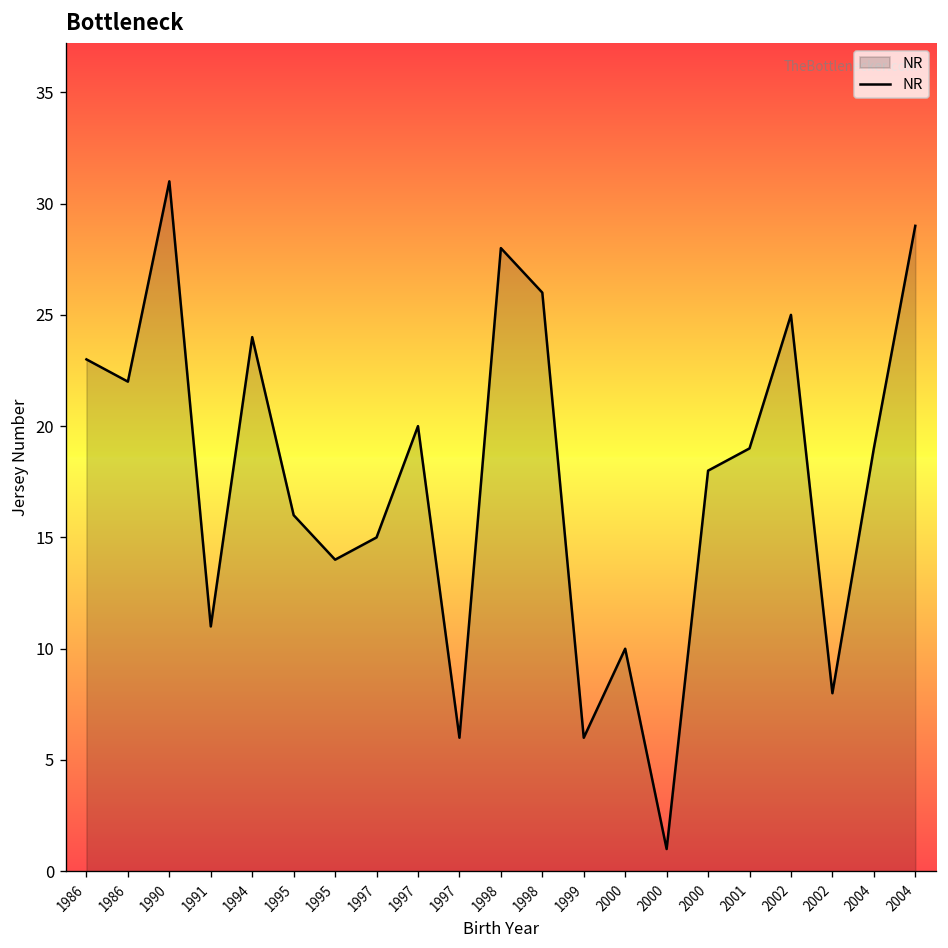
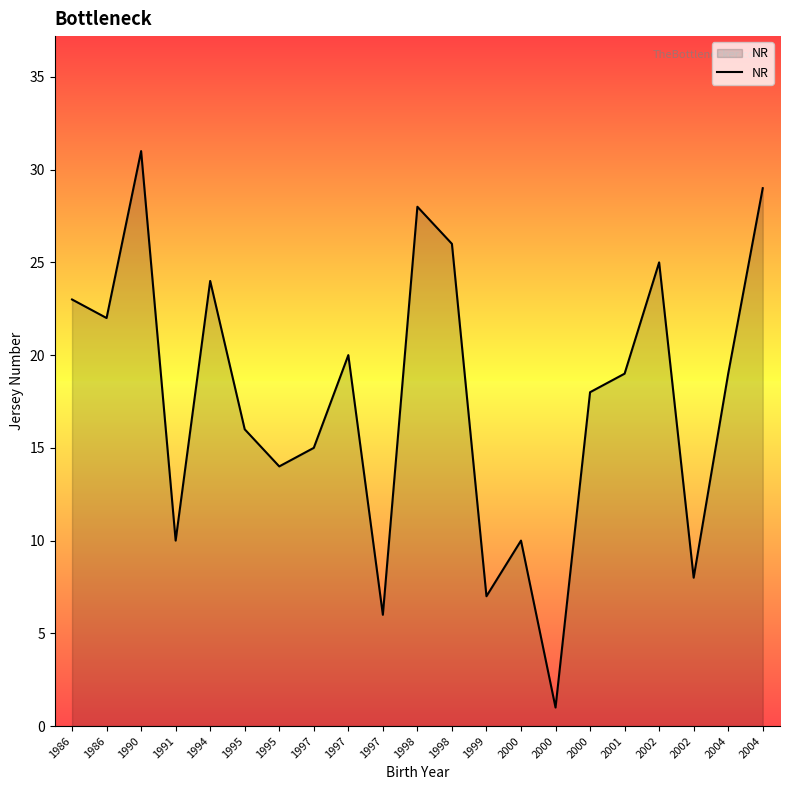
  {
    "1990": 31,
-   "1991": 11,
+   "1991": 10,
    "1994": 24,
-   "1999": 6,
+   "1999": 7,
    "2001": 19
  }
